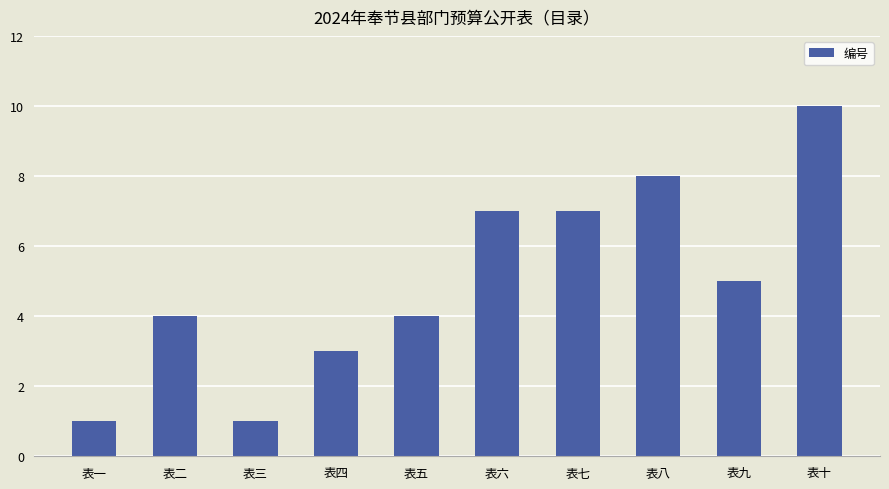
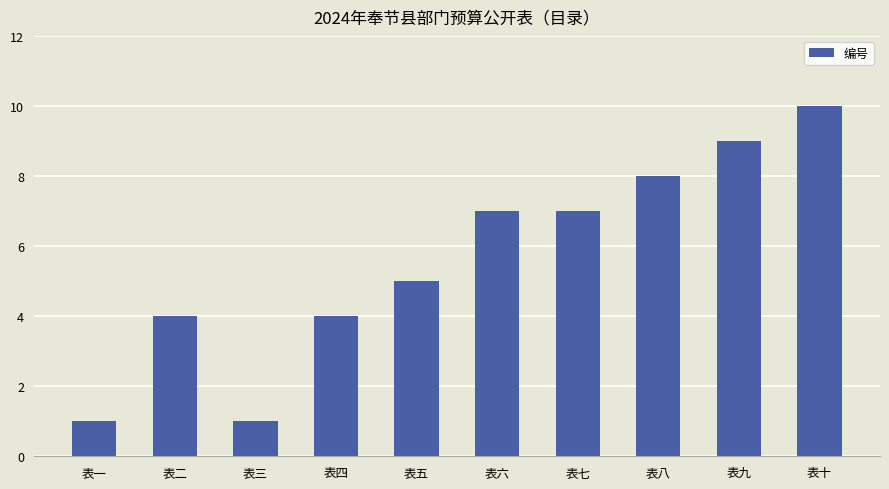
  {
    "表一": 1,
    "表二": 4,
    "表三": 1,
-   "表四": 3,
-   "表五": 4,
+   "表四": 4,
+   "表五": 5,
    "表六": 7,
    "表七": 7,
    "表八": 8,
-   "表九": 5,
+   "表九": 9,
    "表十": 10
  }
